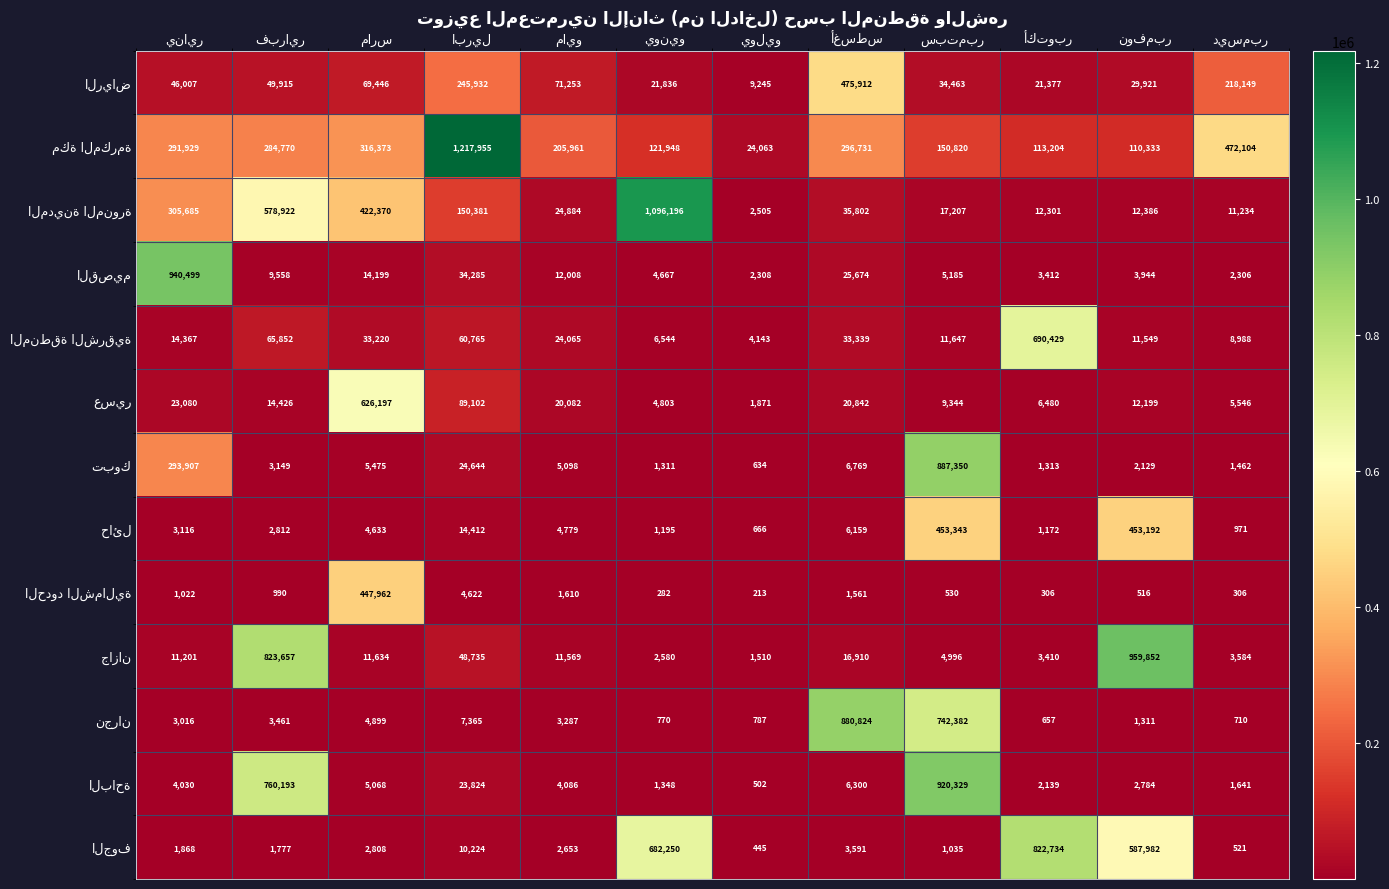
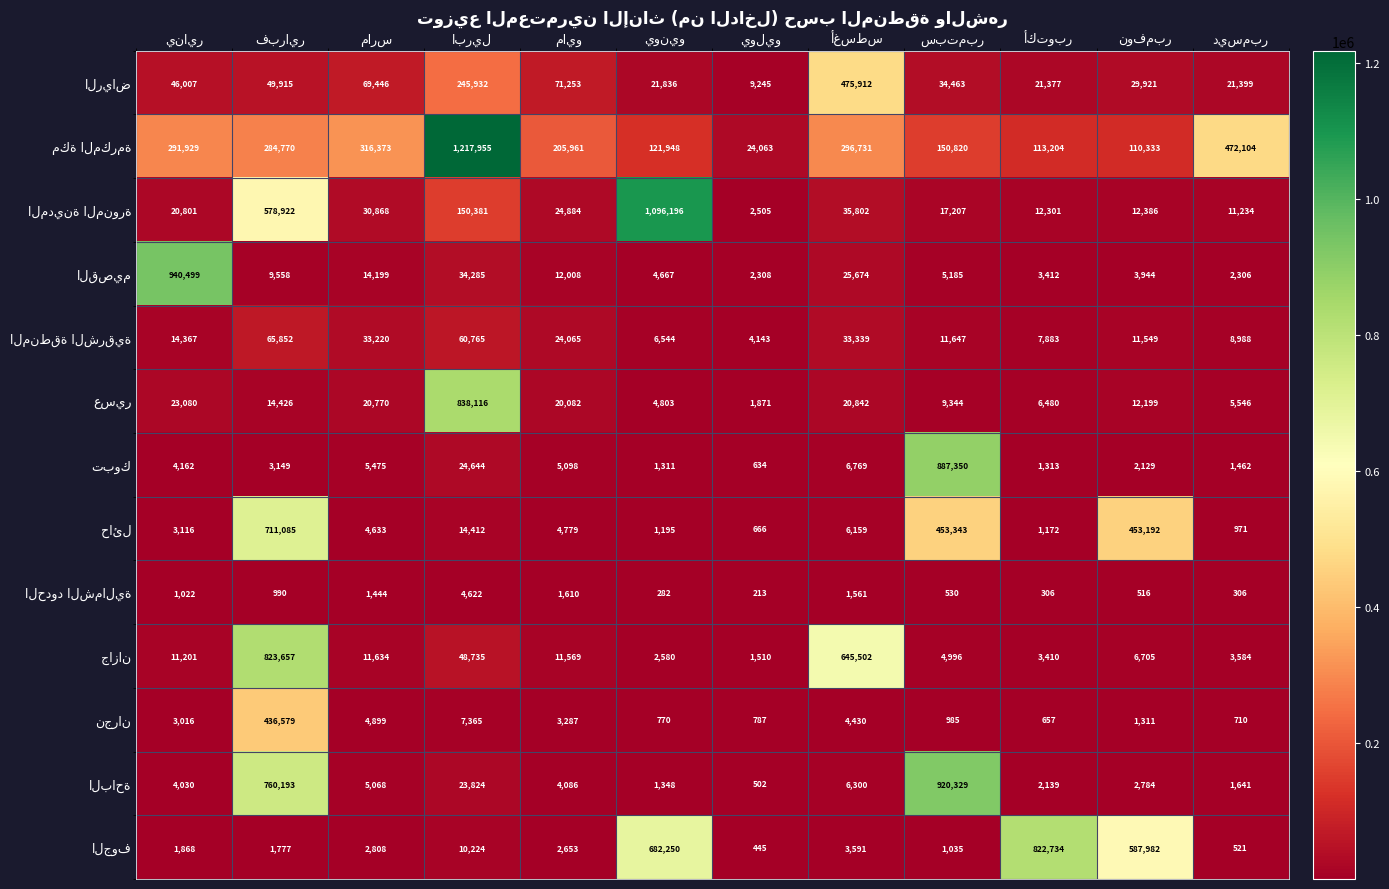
  {
    "الرياض": {
      "يناير": "46,007",
      "فبراير": "49,915",
      "مارس": "69,446",
      "ابريل": "245,932",
      "مايو": "71,253",
      "يونيو": "21,836",
      "يوليو": "9,245",
      "أغسطس": "475,912",
      "سبتمبر": "34,463",
      "أكتوبر": "21,377",
      "نوفمبر": "29,921",
-     "ديسمبر": "218,149"
+     "ديسمبر": "21,399"
    },
    "مكة المكرمة": {
      "يناير": "291,929",
      "فبراير": "284,770",
      "مارس": "316,373",
      "ابريل": "1,217,955",
      "مايو": "205,961",
      "يونيو": "121,948",
      "يوليو": "24,063",
      "أغسطس": "296,731",
      "سبتمبر": "150,820",
      "أكتوبر": "113,204",
      "نوفمبر": "110,333",
      "ديسمبر": "472,104"
    },
    "المدينة المنورة": {
-     "يناير": "305,685",
+     "يناير": "20,801",
      "فبراير": "578,922",
-     "مارس": "422,370",
+     "مارس": "30,868",
      "ابريل": "150,381",
      "مايو": "24,884",
      "يونيو": "1,096,196",
      "يوليو": "2,505",
      "أغسطس": "35,802",
      "سبتمبر": "17,207",
      "أكتوبر": "12,301",
      "نوفمبر": "12,386",
      "ديسمبر": "11,234"
    },
    "القصيم": {
      "يناير": "940,499",
      "فبراير": "9,558",
      "مارس": "14,199",
      "ابريل": "34,285",
      "مايو": "12,008",
      "يونيو": "4,667",
      "يوليو": "2,308",
      "أغسطس": "25,674",
      "سبتمبر": "5,185",
      "أكتوبر": "3,412",
      "نوفمبر": "3,944",
      "ديسمبر": "2,306"
    },
    "المنطقة الشرقية": {
      "يناير": "14,367",
      "فبراير": "65,852",
      "مارس": "33,220",
      "ابريل": "60,765",
      "مايو": "24,065",
      "يونيو": "6,544",
      "يوليو": "4,143",
      "أغسطس": "33,339",
      "سبتمبر": "11,647",
-     "أكتوبر": "690,429",
+     "أكتوبر": "7,883",
      "نوفمبر": "11,549",
      "ديسمبر": "8,988"
    },
    "عسير": {
      "يناير": "23,080",
      "فبراير": "14,426",
-     "مارس": "626,197",
-     "ابريل": "89,102",
+     "مارس": "20,770",
+     "ابريل": "838,116",
      "مايو": "20,082",
      "يونيو": "4,803",
      "يوليو": "1,871",
      "أغسطس": "20,842",
      "سبتمبر": "9,344",
      "أكتوبر": "6,480",
      "نوفمبر": "12,199",
      "ديسمبر": "5,546"
    },
    "تبوك": {
-     "يناير": "293,907",
+     "يناير": "4,162",
      "فبراير": "3,149",
      "مارس": "5,475",
      "ابريل": "24,644",
      "مايو": "5,098",
      "يونيو": "1,311",
      "يوليو": "634",
      "أغسطس": "6,769",
      "سبتمبر": "887,350",
      "أكتوبر": "1,313",
      "نوفمبر": "2,129",
      "ديسمبر": "1,462"
    },
    "حائل": {
      "يناير": "3,116",
-     "فبراير": "2,812",
+     "فبراير": "711,085",
      "مارس": "4,633",
      "ابريل": "14,412",
      "مايو": "4,779",
      "يونيو": "1,195",
      "يوليو": "666",
      "أغسطس": "6,159",
      "سبتمبر": "453,343",
      "أكتوبر": "1,172",
      "نوفمبر": "453,192",
      "ديسمبر": "971"
    },
    "الحدود الشمالية": {
      "يناير": "1,022",
      "فبراير": "990",
-     "مارس": "447,962",
+     "مارس": "1,444",
      "ابريل": "4,622",
      "مايو": "1,610",
      "يونيو": "282",
      "يوليو": "213",
      "أغسطس": "1,561",
      "سبتمبر": "530",
      "أكتوبر": "306",
      "نوفمبر": "516",
      "ديسمبر": "306"
    },
    "جازان": {
      "يناير": "11,201",
      "فبراير": "823,657",
      "مارس": "11,634",
      "ابريل": "48,735",
      "مايو": "11,569",
      "يونيو": "2,580",
      "يوليو": "1,510",
-     "أغسطس": "16,910",
+     "أغسطس": "645,502",
      "سبتمبر": "4,996",
      "أكتوبر": "3,410",
-     "نوفمبر": "959,852",
+     "نوفمبر": "6,705",
      "ديسمبر": "3,584"
    },
    "نجران": {
      "يناير": "3,016",
-     "فبراير": "3,461",
+     "فبراير": "436,579",
      "مارس": "4,899",
      "ابريل": "7,365",
      "مايو": "3,287",
      "يونيو": "770",
      "يوليو": "787",
-     "أغسطس": "880,824",
-     "سبتمبر": "742,382",
+     "أغسطس": "4,430",
+     "سبتمبر": "985",
      "أكتوبر": "657",
      "نوفمبر": "1,311",
      "ديسمبر": "710"
    },
    "الباحة": {
      "يناير": "4,030",
      "فبراير": "760,193",
      "مارس": "5,068",
      "ابريل": "23,824",
      "مايو": "4,086",
      "يونيو": "1,348",
      "يوليو": "502",
      "أغسطس": "6,300",
      "سبتمبر": "920,329",
      "أكتوبر": "2,139",
      "نوفمبر": "2,784",
      "ديسمبر": "1,641"
    },
    "الجوف": {
      "يناير": "1,868",
      "فبراير": "1,777",
      "مارس": "2,808",
      "ابريل": "10,224",
      "مايو": "2,653",
      "يونيو": "682,250",
      "يوليو": "445",
      "أغسطس": "3,591",
      "سبتمبر": "1,035",
      "أكتوبر": "822,734",
      "نوفمبر": "587,982",
      "ديسمبر": "521"
    }
  }
